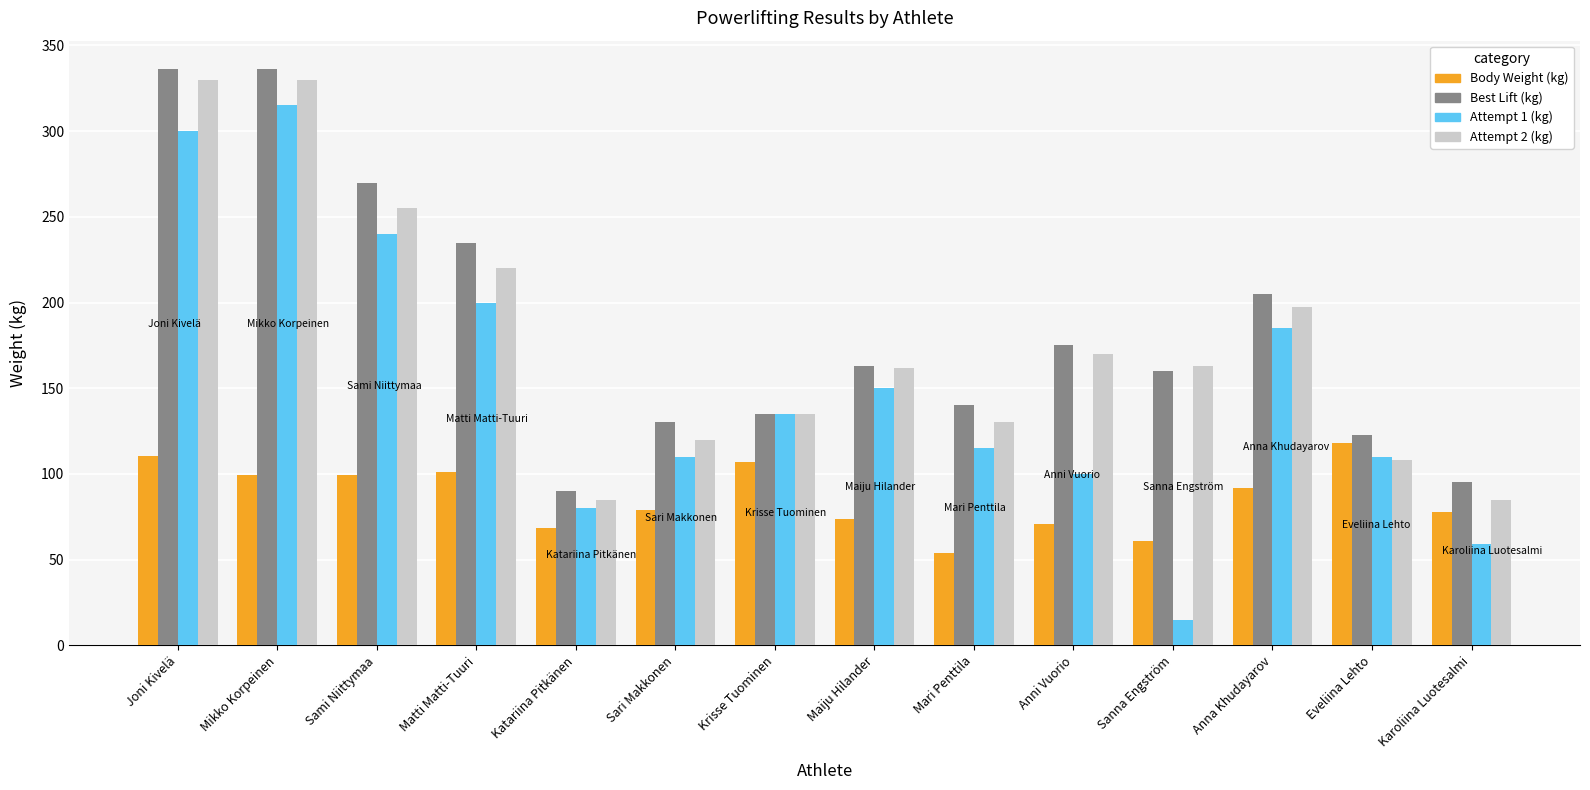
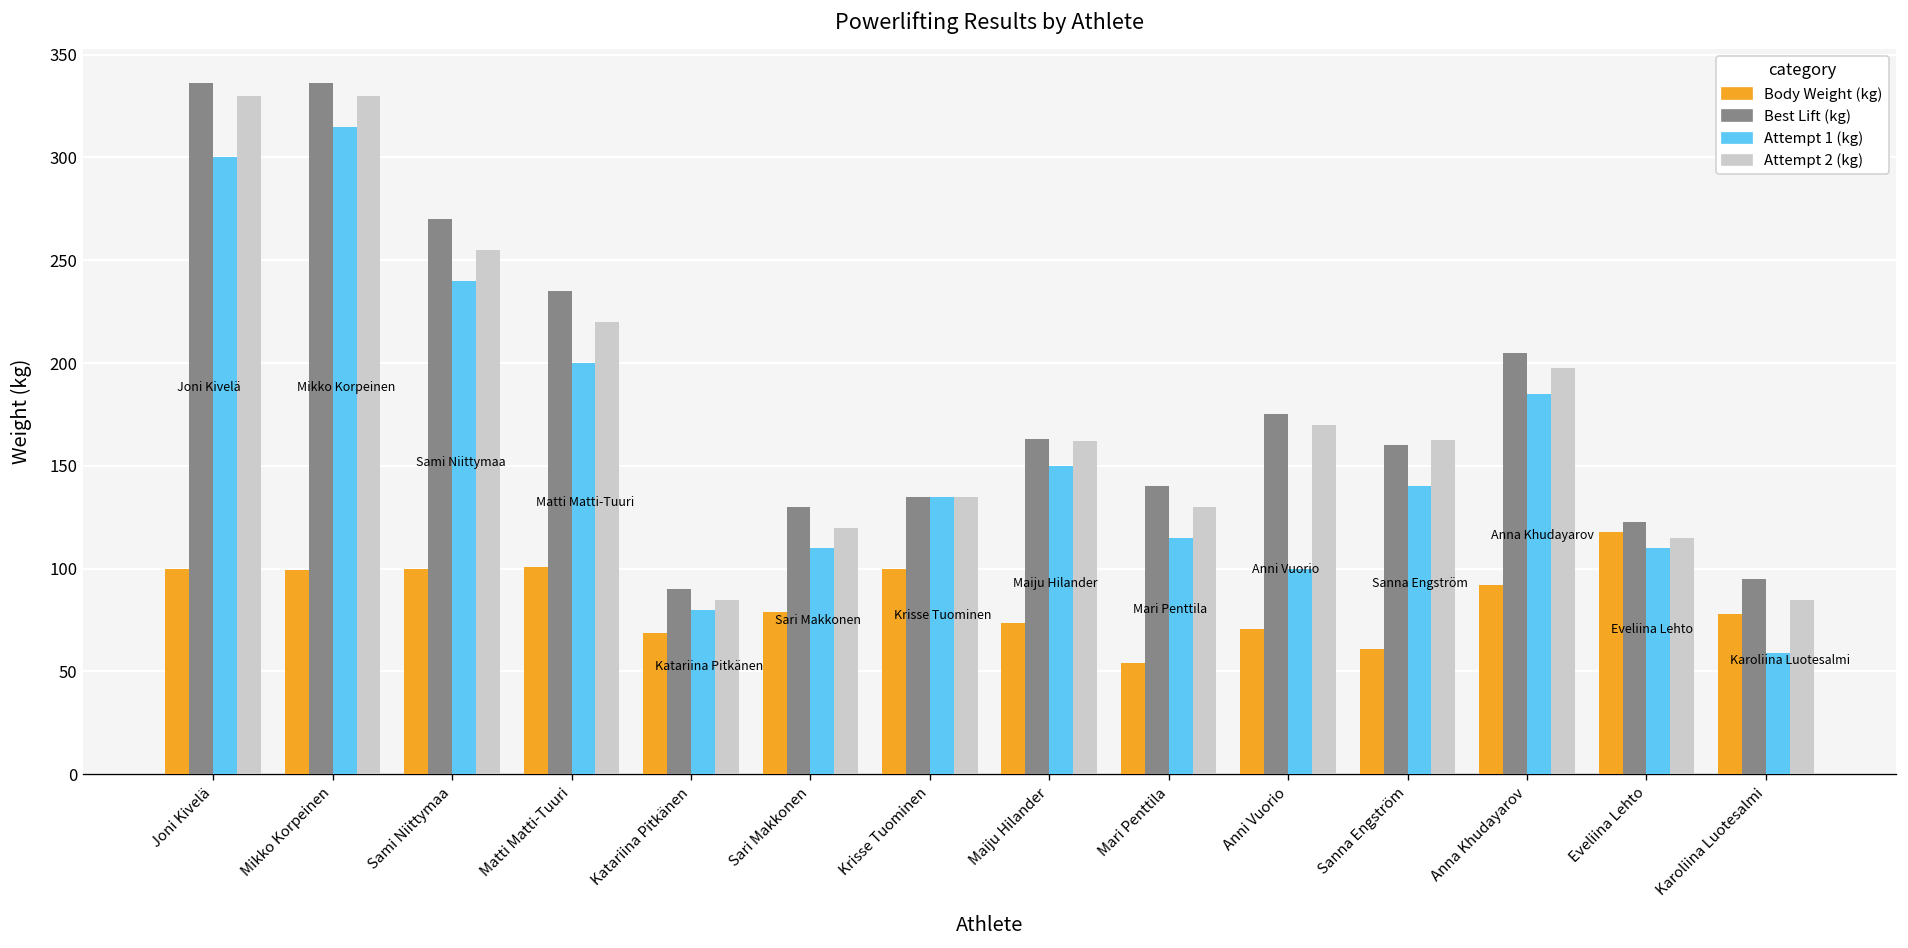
  {
    "Body Weight (kg)": {
-     "Joni Kivelä": 110,
+     "Joni Kivelä": 100,
      "Mikko Korpeinen": 99,
      "Sami Niittymaa": 100,
      "Matti Matti-Tuuri": 101,
      "Katariina Pitkänen": 69,
      "Sari Makkonen": 79,
-     "Krisse Tuominen": 107,
+     "Krisse Tuominen": 100,
      "Maiju Hilander": 74,
      "Mari Penttila": 54,
      "Anni Vuorio": 71,
      "Sanna Engström": 61,
      "Anna Khudayarov": 92,
      "Eveliina Lehto": 118,
      "Karoliina Luotesalmi": 78
    },
    "Best Lift (kg)": {
      "Joni Kivelä": 336,
      "Mikko Korpeinen": 336,
      "Sami Niittymaa": 270,
      "Matti Matti-Tuuri": 235,
      "Katariina Pitkänen": 90,
      "Sari Makkonen": 130,
      "Krisse Tuominen": 135,
      "Maiju Hilander": 163,
      "Mari Penttila": 140,
      "Anni Vuorio": 175,
      "Sanna Engström": 160,
      "Anna Khudayarov": 205,
      "Eveliina Lehto": 123,
      "Karoliina Luotesalmi": 95
    },
    "Attempt 1 (kg)": {
      "Joni Kivelä": 300,
      "Mikko Korpeinen": 315,
      "Sami Niittymaa": 240,
      "Matti Matti-Tuuri": 200,
      "Katariina Pitkänen": 80,
      "Sari Makkonen": 110,
      "Krisse Tuominen": 135,
      "Maiju Hilander": 150,
      "Mari Penttila": 115,
      "Anni Vuorio": 100,
-     "Sanna Engström": 15,
+     "Sanna Engström": 140,
      "Anna Khudayarov": 185,
      "Eveliina Lehto": 110,
      "Karoliina Luotesalmi": 59
    },
    "Attempt 2 (kg)": {
      "Joni Kivelä": 330,
      "Mikko Korpeinen": 330,
      "Sami Niittymaa": 255,
      "Matti Matti-Tuuri": 220,
      "Katariina Pitkänen": 85,
      "Sari Makkonen": 120,
      "Krisse Tuominen": 135,
      "Maiju Hilander": 162,
      "Mari Penttila": 130,
      "Anni Vuorio": 170,
      "Sanna Engström": 163,
      "Anna Khudayarov": 198,
-     "Eveliina Lehto": 108,
+     "Eveliina Lehto": 115,
      "Karoliina Luotesalmi": 85
    }
  }
